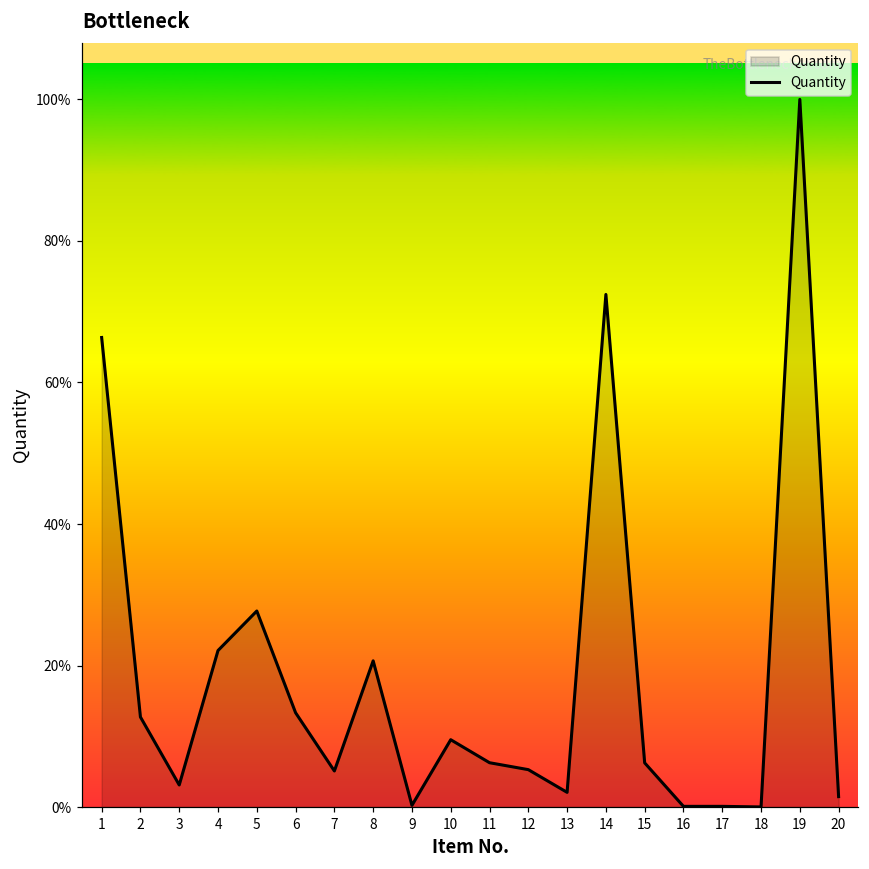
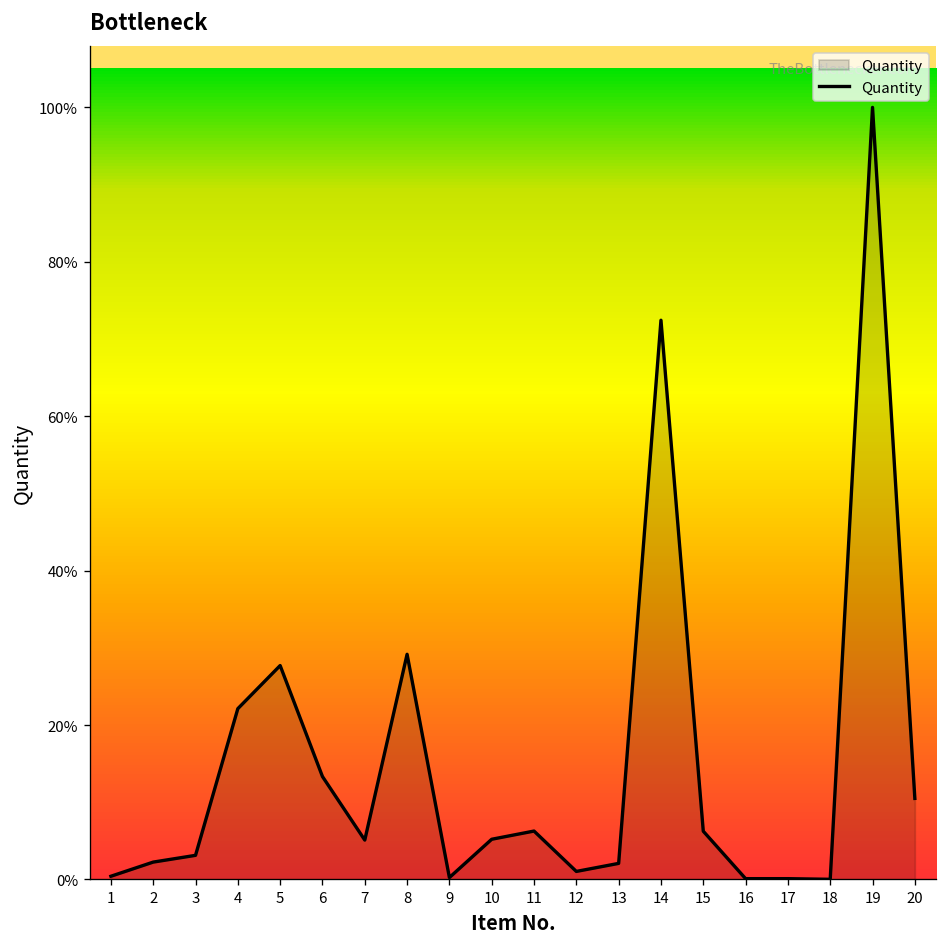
  {
-   "1": "66%",
-   "2": "13%",
+   "1": "0%",
+   "2": "2%",
    "3": "3%",
    "4": "22%",
    "5": "28%",
    "6": "13%",
    "7": "5%",
-   "8": "21%",
+   "8": "29%",
    "9": "0%",
-   "10": "10%",
+   "10": "5%",
    "11": "6%",
-   "12": "5%",
+   "12": "1%",
    "13": "2%",
    "14": "72%",
    "15": "6%",
    "16": "0%",
    "17": "0%",
    "18": "0%",
    "19": "100%",
-   "20": "1%"
+   "20": "11%"
  }
